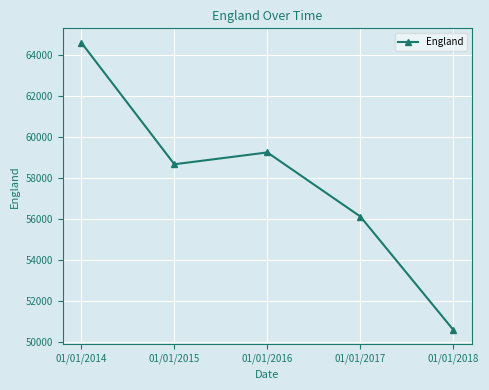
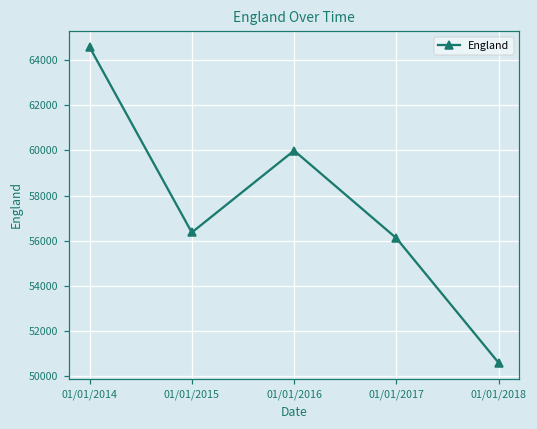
  {
    "01/01/2014": 64600,
-   "01/01/2015": 58700,
-   "01/01/2016": 59200,
+   "01/01/2015": 56400,
+   "01/01/2016": 60000,
    "01/01/2017": 56100,
    "01/01/2018": 50600
  }
